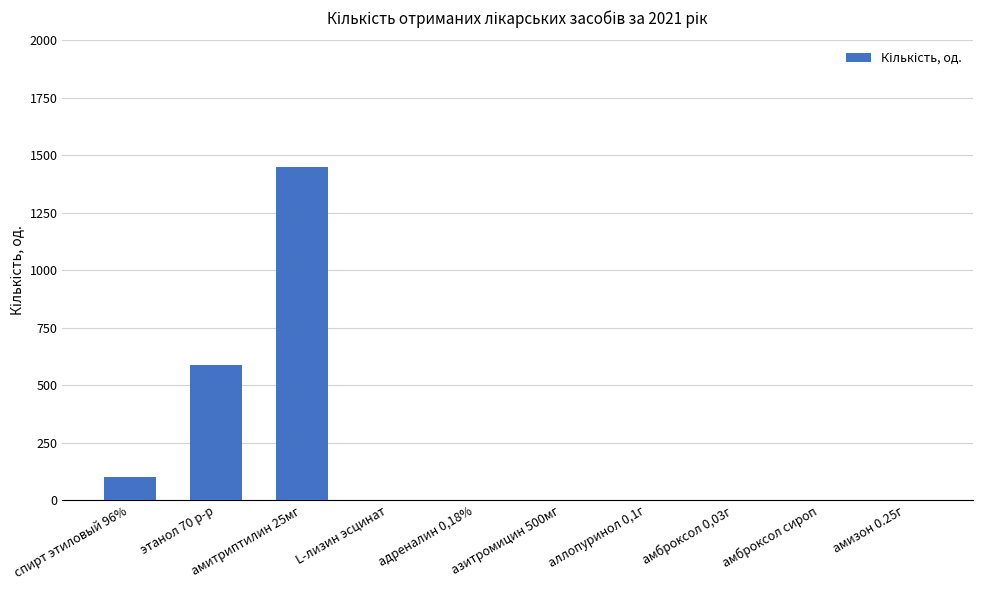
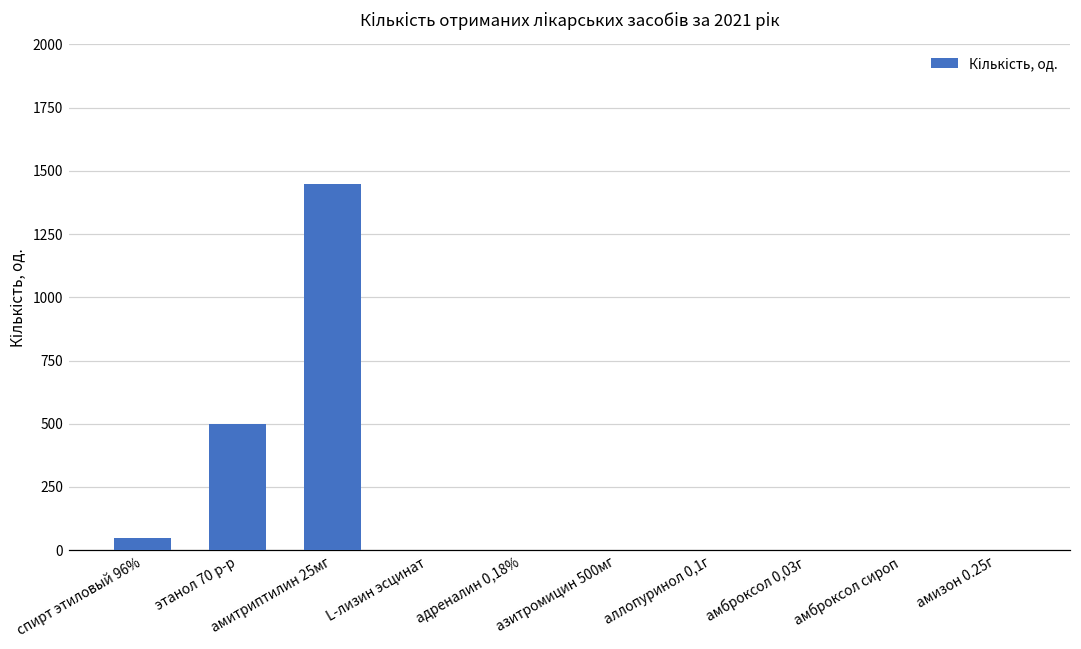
  {
-   "спирт этиловый 96%": 100,
-   "этанол 70 р-р": 590,
+   "спирт этиловый 96%": 50,
+   "этанол 70 р-р": 500,
    "амитриптилин 25мг": 1450,
    "L-лизин эсцинат": 0,
    "адреналин 0,18%": 0,
    "азитромицин 500мг": 0,
    "аллопуринол 0,1г": 0,
    "амброксол 0,03г": 0,
    "амброксол сироп": 0,
    "амизон 0.25г": 0
  }
